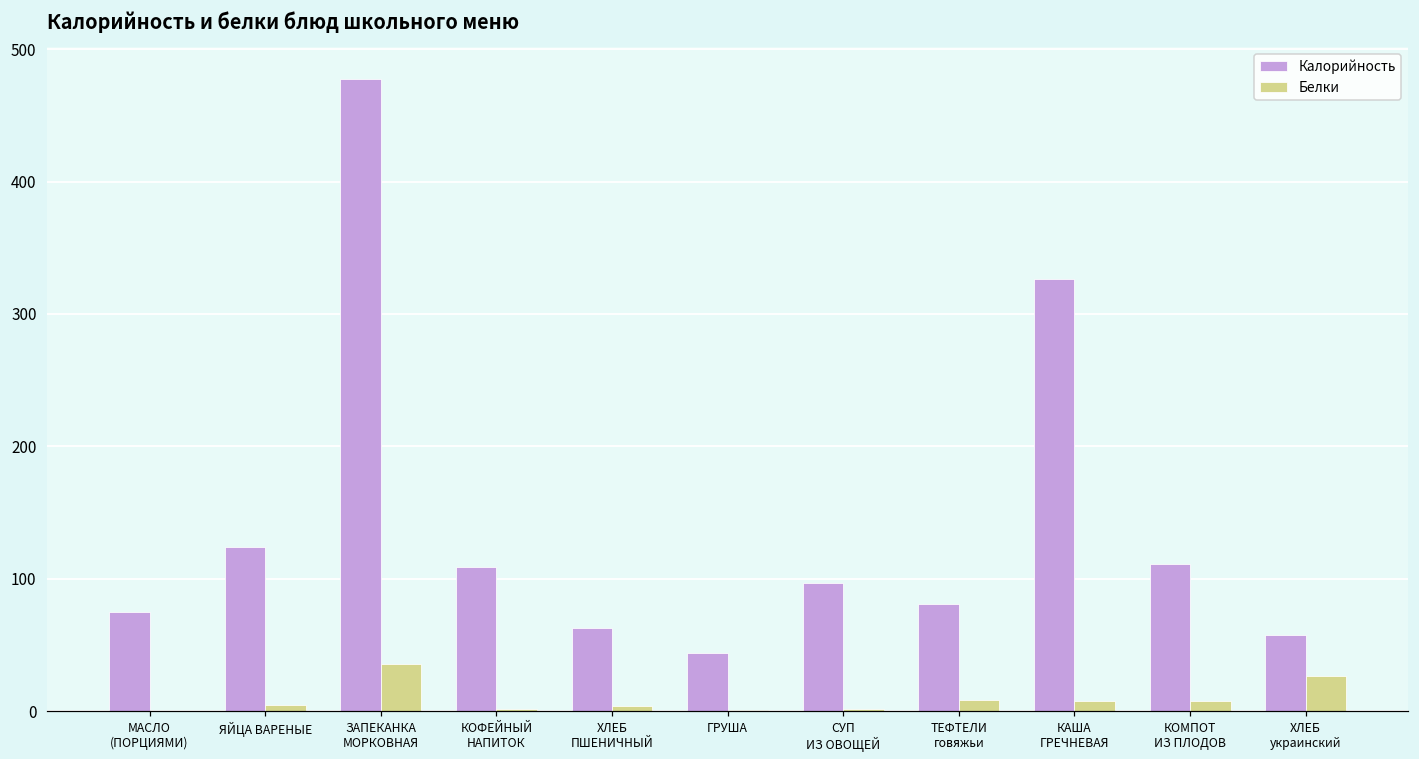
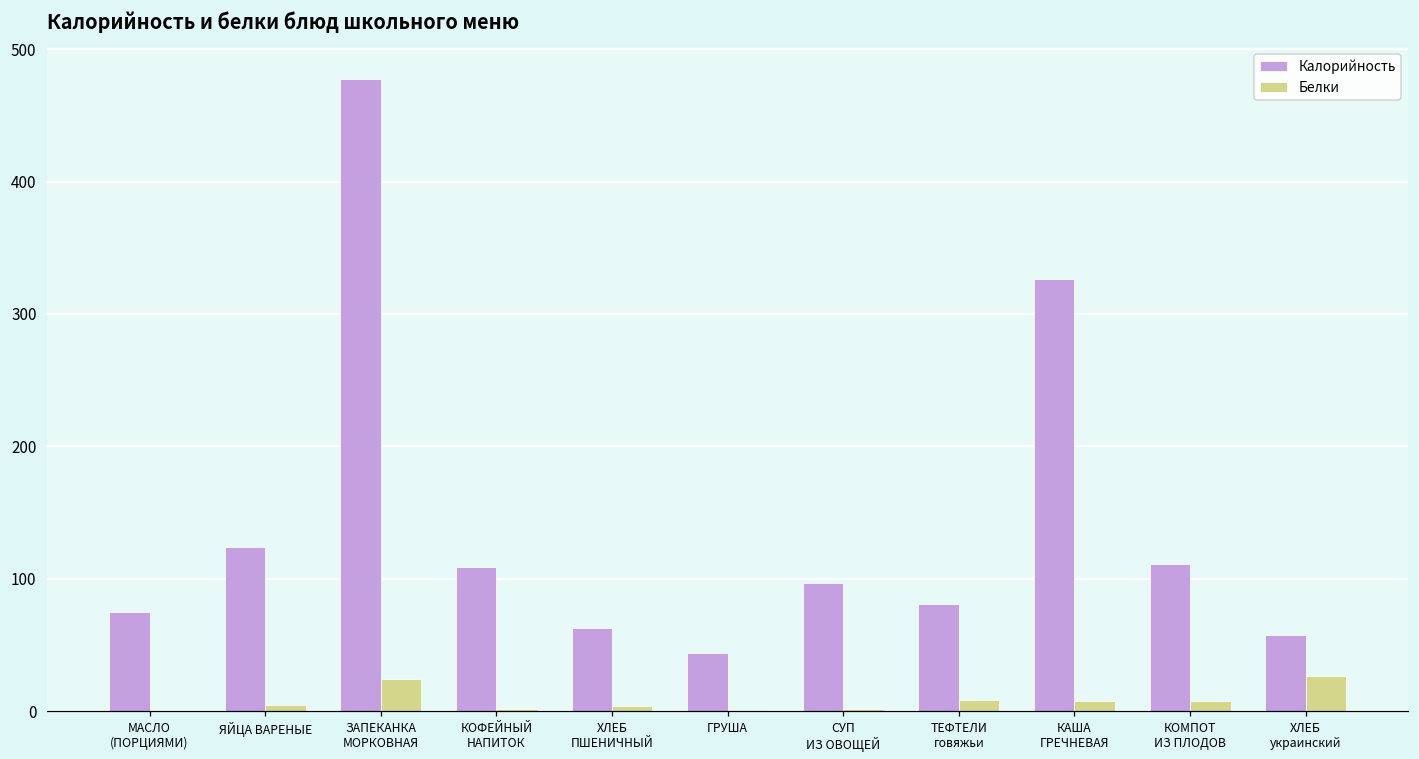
  {
    "Калорийность": {
      "МАСЛО (ПОРЦИЯМИ)": 75,
      "ЯЙЦА ВАРЕНЫЕ": 124,
      "ЗАПЕКАНКА МОРКОВНАЯ": 478,
      "КОФЕЙНЫЙ НАПИТОК": 109,
      "ХЛЕБ ПШЕНИЧНЫЙ": 63,
      "ГРУША": 44,
      "СУП ИЗ ОВОЩЕЙ": 97,
      "ТЕФТЕЛИ говяжьи": 81,
      "КАША ГРЕЧНЕВАЯ": 326,
      "КОМПОТ ИЗ ПЛОДОВ": 111,
      "ХЛЕБ украинский": 58
    },
    "Белки": {
      "ЯЙЦА ВАРЕНЫЕ": 5,
-     "ЗАПЕКАНКА МОРКОВНАЯ": 36,
+     "ЗАПЕКАНКА МОРКОВНАЯ": 24,
      "ХЛЕБ ПШЕНИЧНЫЙ": 4,
      "ТЕФТЕЛИ говяжьи": 8,
      "КАША ГРЕЧНЕВАЯ": 7,
      "КОМПОТ ИЗ ПЛОДОВ": 8,
      "ХЛЕБ украинский": 27
    }
  }
